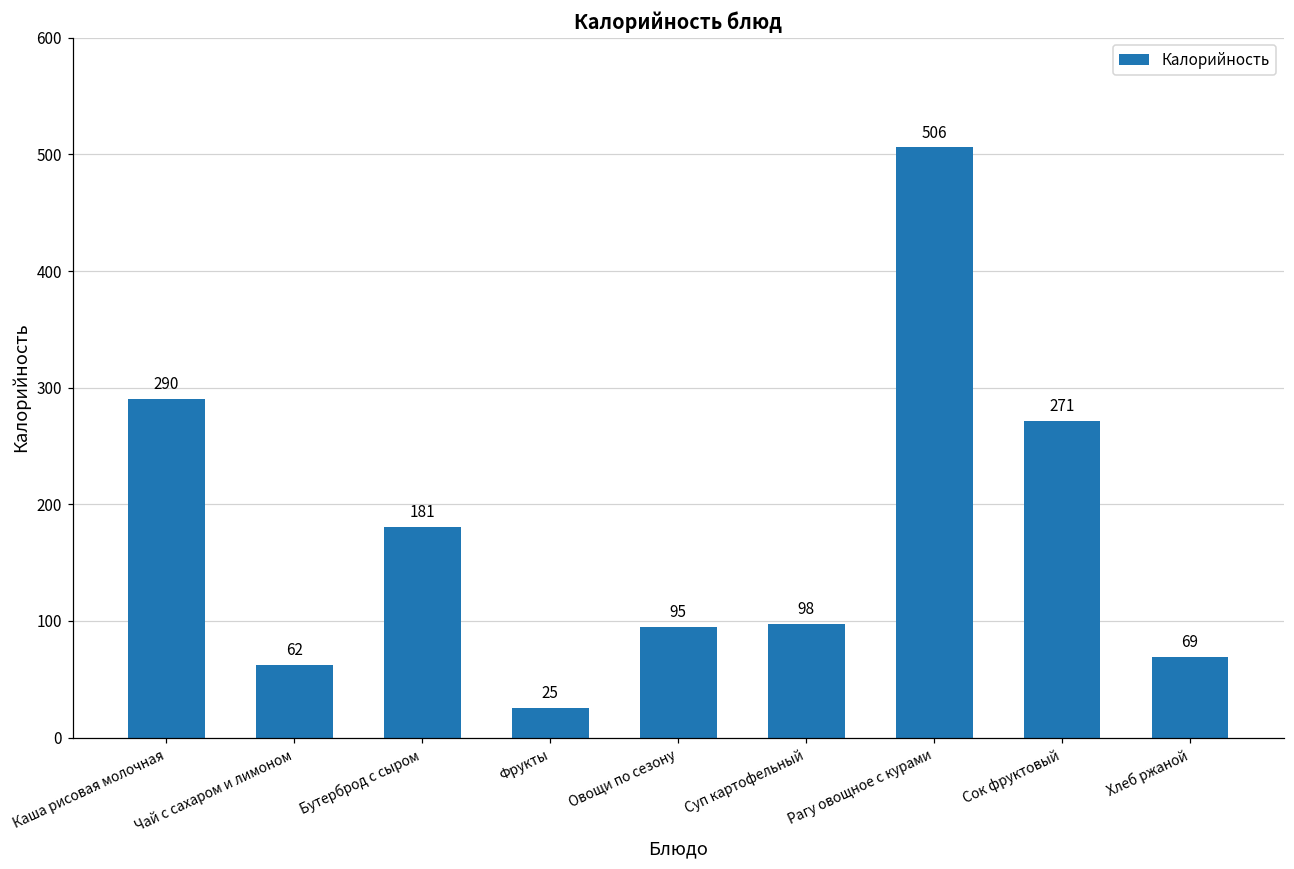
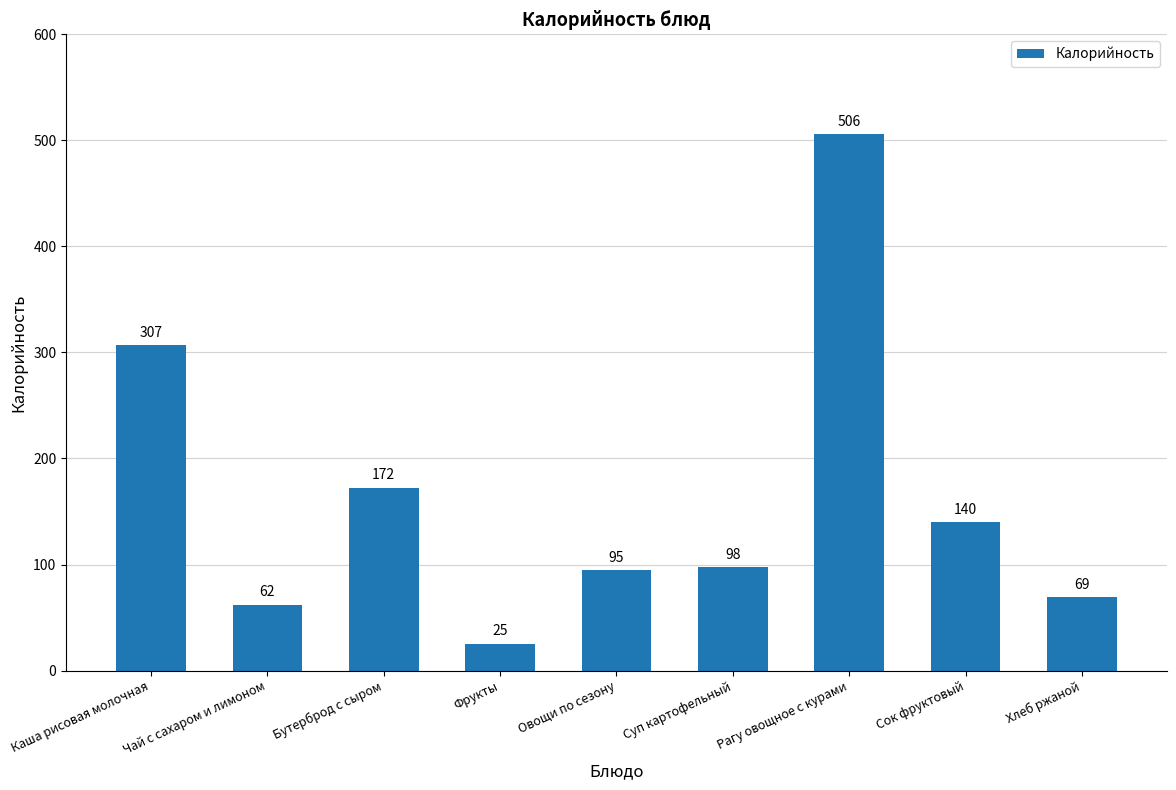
  {
-   "Каша рисовая молочная": 290,
+   "Каша рисовая молочная": 307,
    "Чай с сахаром и лимоном": 62,
-   "Бутерброд с сыром": 181,
+   "Бутерброд с сыром": 172,
    "Фрукты": 25,
    "Овощи по сезону": 95,
    "Суп картофельный": 98,
    "Рагу овощное с курами": 506,
-   "Сок фруктовый": 271,
+   "Сок фруктовый": 140,
    "Хлеб ржаной": 69
  }
